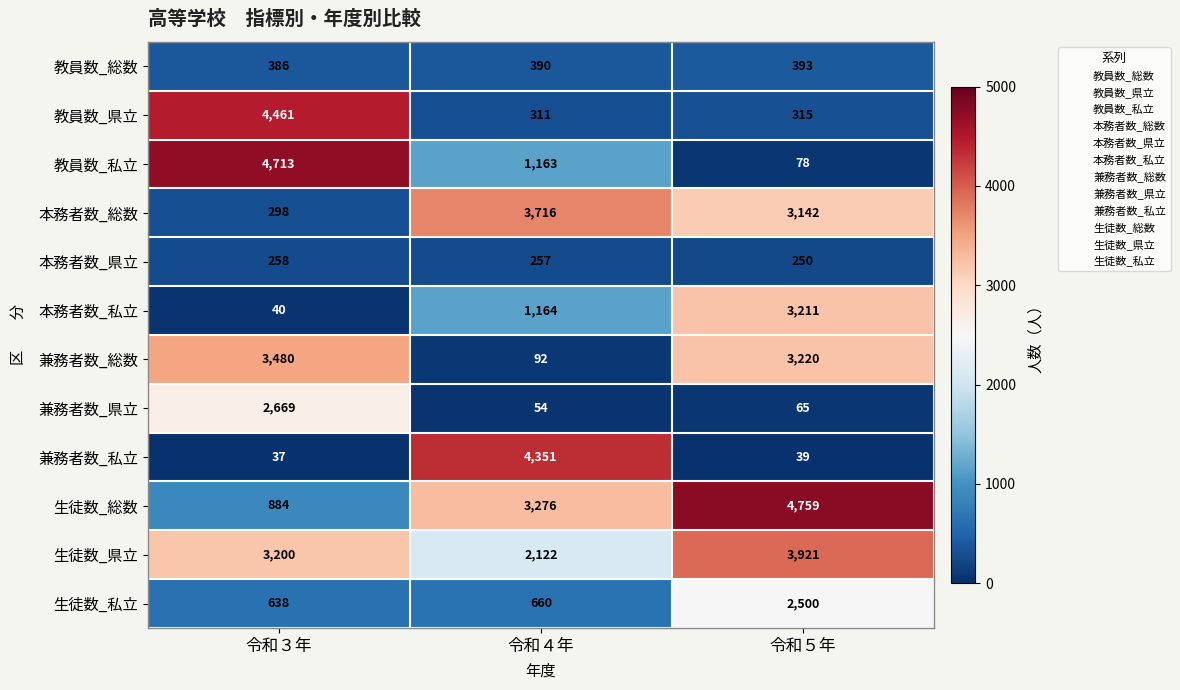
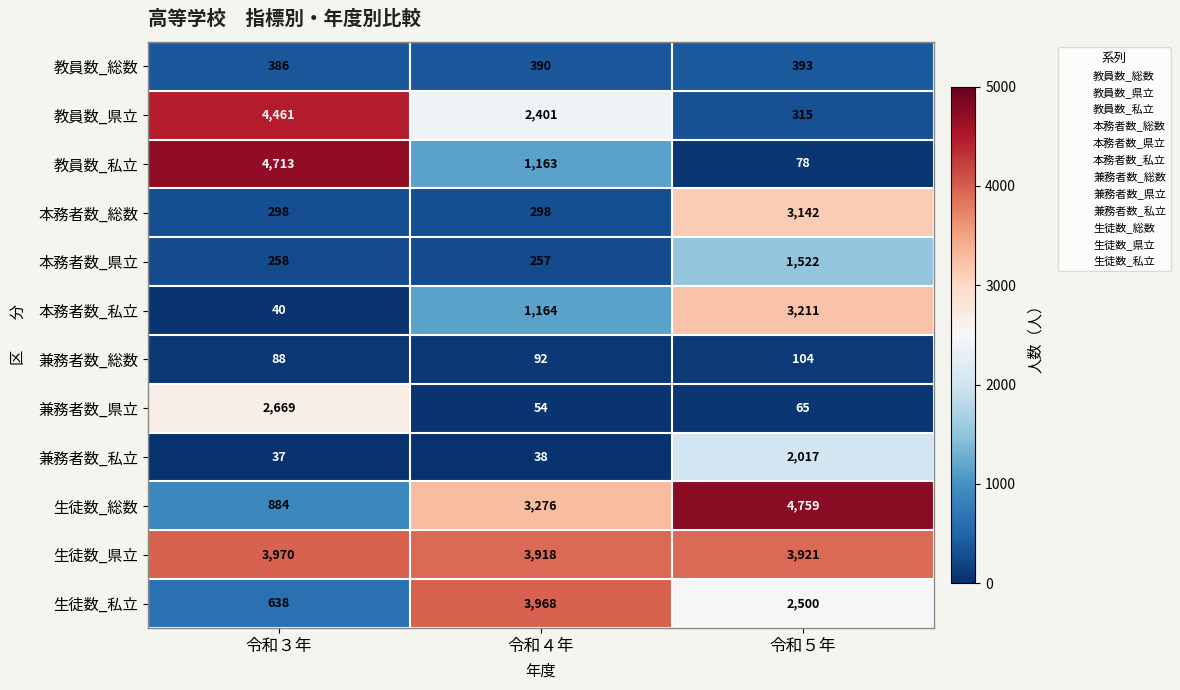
  {
    "教員数_総数": {
      "令和３年": "386",
      "令和４年": "390",
      "令和５年": "393"
    },
    "教員数_県立": {
      "令和３年": "4,461",
-     "令和４年": "311",
+     "令和４年": "2,401",
      "令和５年": "315"
    },
    "教員数_私立": {
      "令和３年": "4,713",
      "令和４年": "1,163",
      "令和５年": "78"
    },
    "本務者数_総数": {
      "令和３年": "298",
-     "令和４年": "3,716",
+     "令和４年": "298",
      "令和５年": "3,142"
    },
    "本務者数_県立": {
      "令和３年": "258",
      "令和４年": "257",
-     "令和５年": "250"
+     "令和５年": "1,522"
    },
    "本務者数_私立": {
      "令和３年": "40",
      "令和４年": "1,164",
      "令和５年": "3,211"
    },
    "兼務者数_総数": {
-     "令和３年": "3,480",
+     "令和３年": "88",
      "令和４年": "92",
-     "令和５年": "3,220"
+     "令和５年": "104"
    },
    "兼務者数_県立": {
      "令和３年": "2,669",
      "令和４年": "54",
      "令和５年": "65"
    },
    "兼務者数_私立": {
      "令和３年": "37",
-     "令和４年": "4,351",
-     "令和５年": "39"
+     "令和４年": "38",
+     "令和５年": "2,017"
    },
    "生徒数_総数": {
      "令和３年": "884",
      "令和４年": "3,276",
      "令和５年": "4,759"
    },
    "生徒数_県立": {
-     "令和３年": "3,200",
-     "令和４年": "2,122",
+     "令和３年": "3,970",
+     "令和４年": "3,918",
      "令和５年": "3,921"
    },
    "生徒数_私立": {
      "令和３年": "638",
-     "令和４年": "660",
+     "令和４年": "3,968",
      "令和５年": "2,500"
    }
  }
